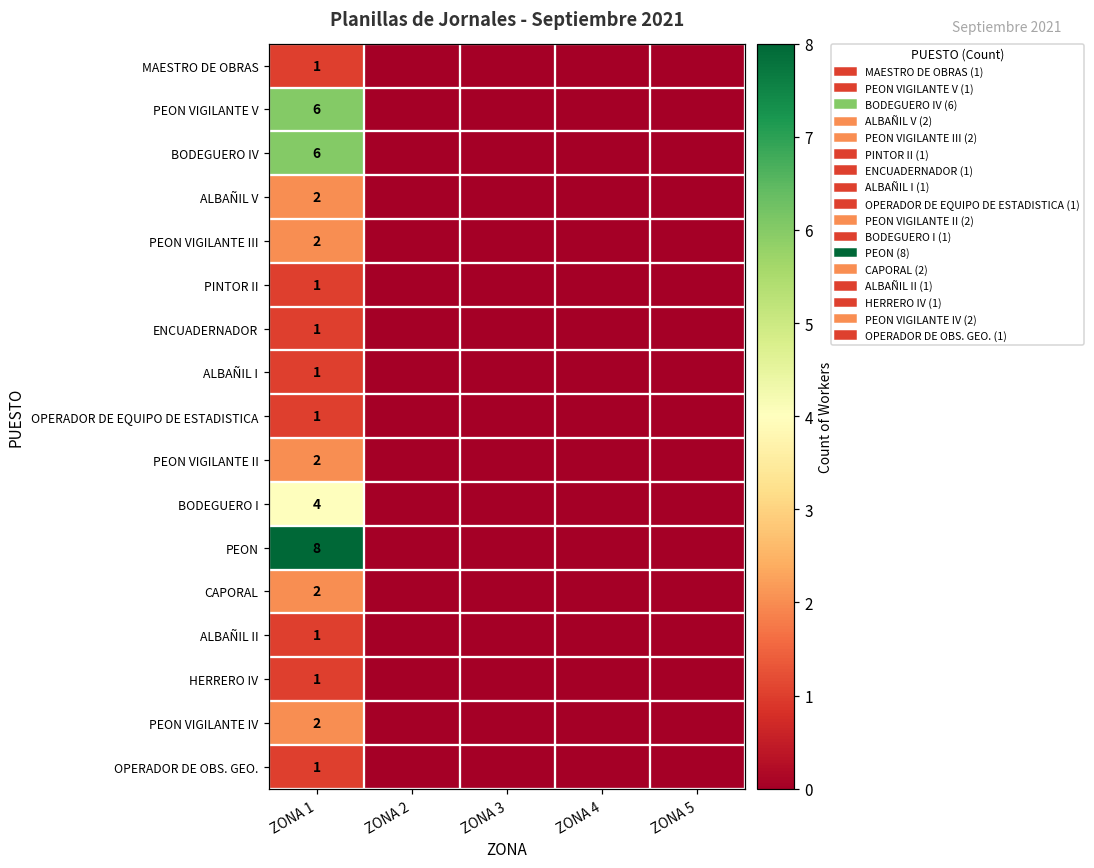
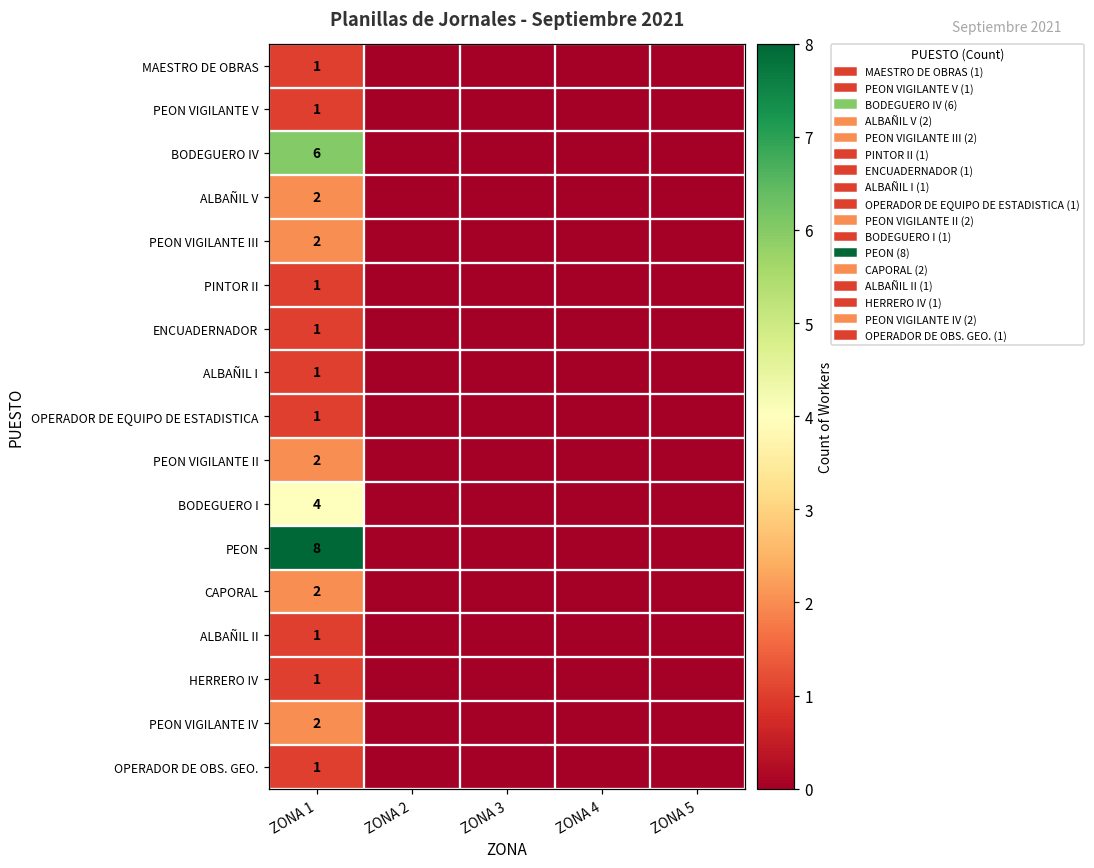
  {
    "MAESTRO DE OBRAS": {
      "ZONA 1": 1
    },
    "PEON VIGILANTE V": {
-     "ZONA 1": 6
+     "ZONA 1": 1
    },
    "BODEGUERO IV": {
      "ZONA 1": 6
    },
    "ALBAÑIL V": {
      "ZONA 1": 2
    },
    "PEON VIGILANTE III": {
      "ZONA 1": 2
    },
    "PINTOR II": {
      "ZONA 1": 1
    },
    "ENCUADERNADOR": {
      "ZONA 1": 1
    },
    "ALBAÑIL I": {
      "ZONA 1": 1
    },
    "OPERADOR DE EQUIPO DE ESTADISTICA": {
      "ZONA 1": 1
    },
    "PEON VIGILANTE II": {
      "ZONA 1": 2
    },
    "BODEGUERO I": {
      "ZONA 1": 4
    },
    "PEON": {
      "ZONA 1": 8
    },
    "CAPORAL": {
      "ZONA 1": 2
    },
    "ALBAÑIL II": {
      "ZONA 1": 1
    },
    "HERRERO IV": {
      "ZONA 1": 1
    },
    "PEON VIGILANTE IV": {
      "ZONA 1": 2
    },
    "OPERADOR DE OBS. GEO.": {
      "ZONA 1": 1
    }
  }
